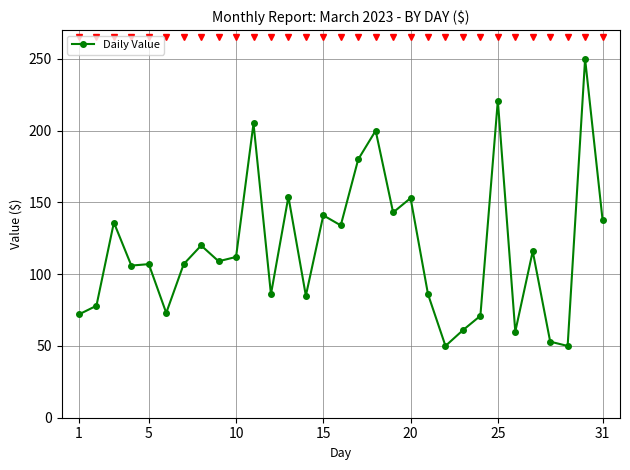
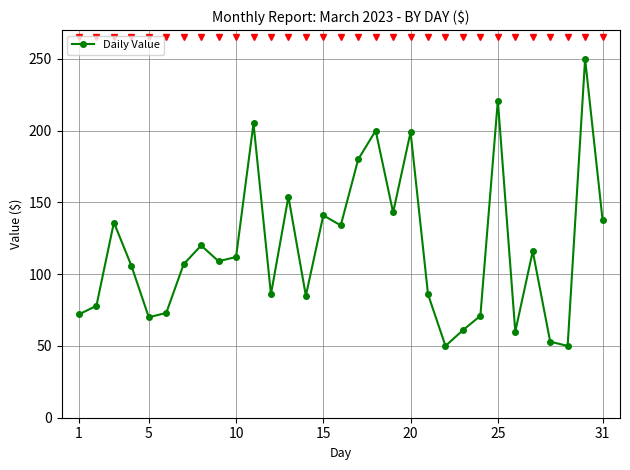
  {
    "Daily Value": {
      "1": 72,
-     "5": 107,
+     "5": 70,
      "10": 112,
      "15": 141,
-     "20": 153,
+     "20": 199,
      "25": 221,
      "31": 138
    }
  }
